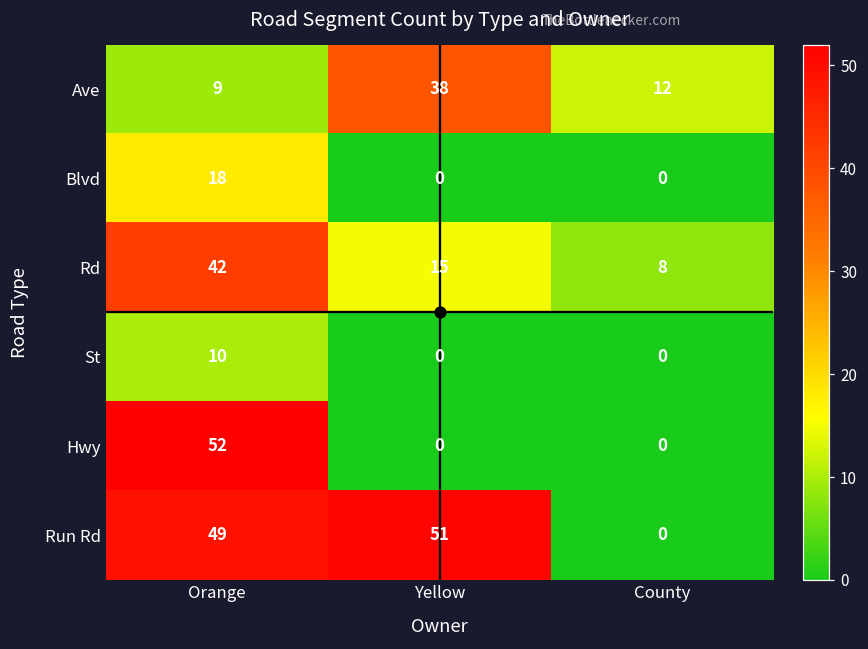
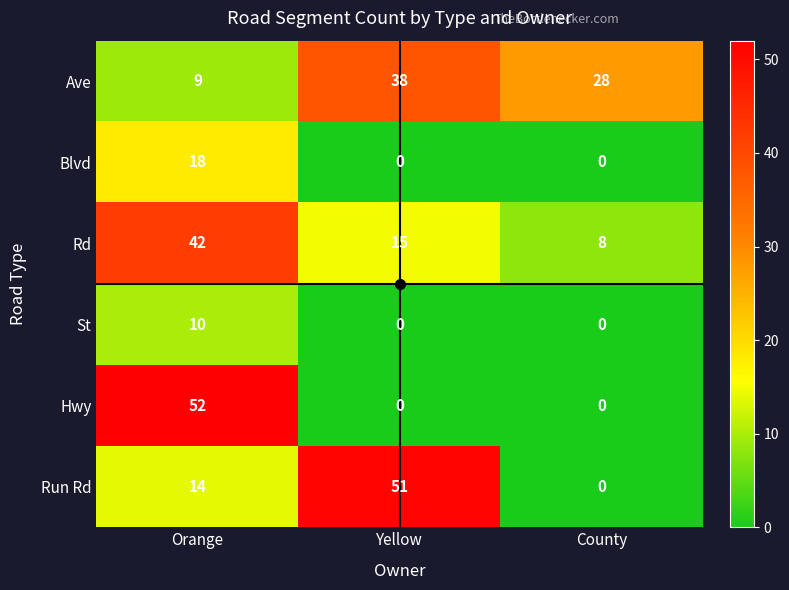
  {
    "Ave": {
      "Orange": 9,
      "Yellow": 38,
-     "County": 12
+     "County": 28
    },
    "Blvd": {
      "Orange": 18,
      "Yellow": 0,
      "County": 0
    },
    "Rd": {
      "Orange": 42,
      "Yellow": 15,
      "County": 8
    },
    "St": {
      "Orange": 10,
      "Yellow": 0,
      "County": 0
    },
    "Hwy": {
      "Orange": 52,
      "Yellow": 0,
      "County": 0
    },
    "Run Rd": {
-     "Orange": 49,
+     "Orange": 14,
      "Yellow": 51,
      "County": 0
    }
  }
